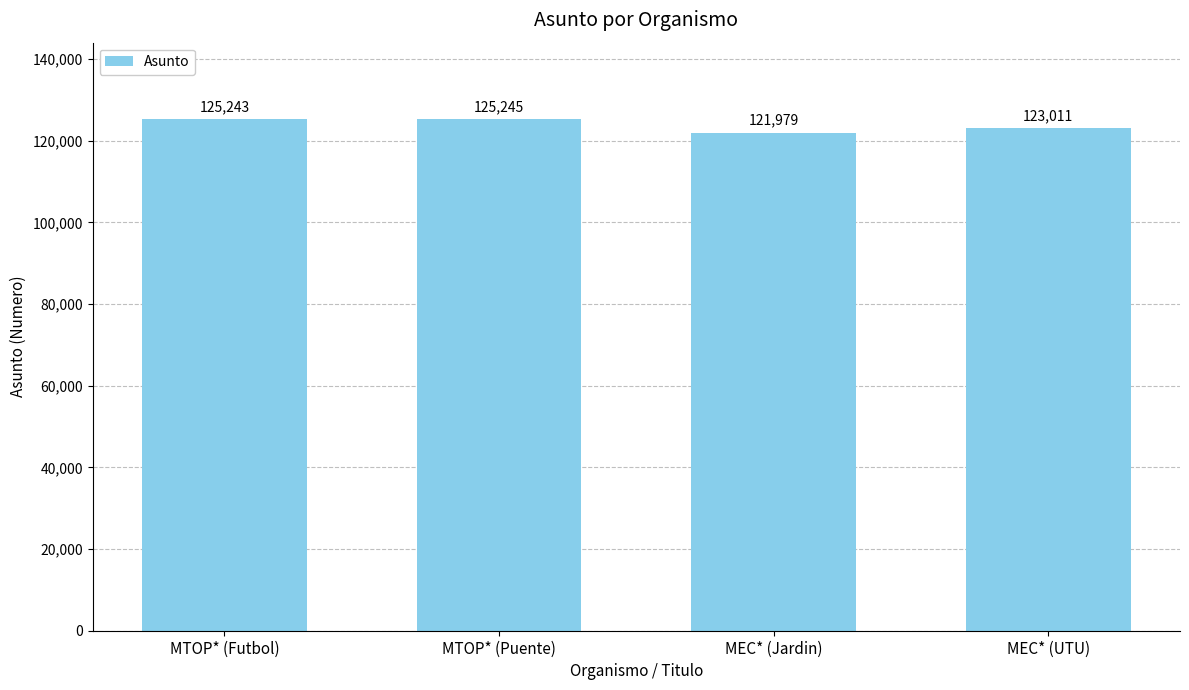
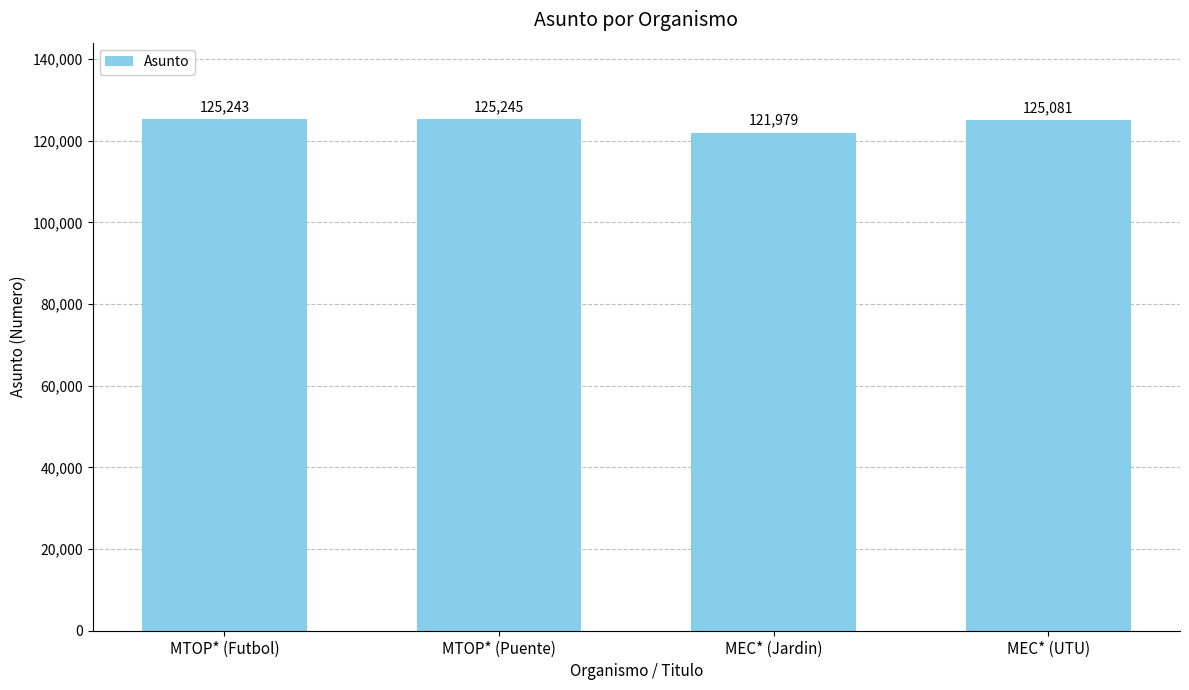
  {
    "MTOP* (Futbol)": "125,243",
    "MTOP* (Puente)": "125,245",
    "MEC* (Jardin)": "121,979",
-   "MEC* (UTU)": "123,011"
+   "MEC* (UTU)": "125,081"
  }
